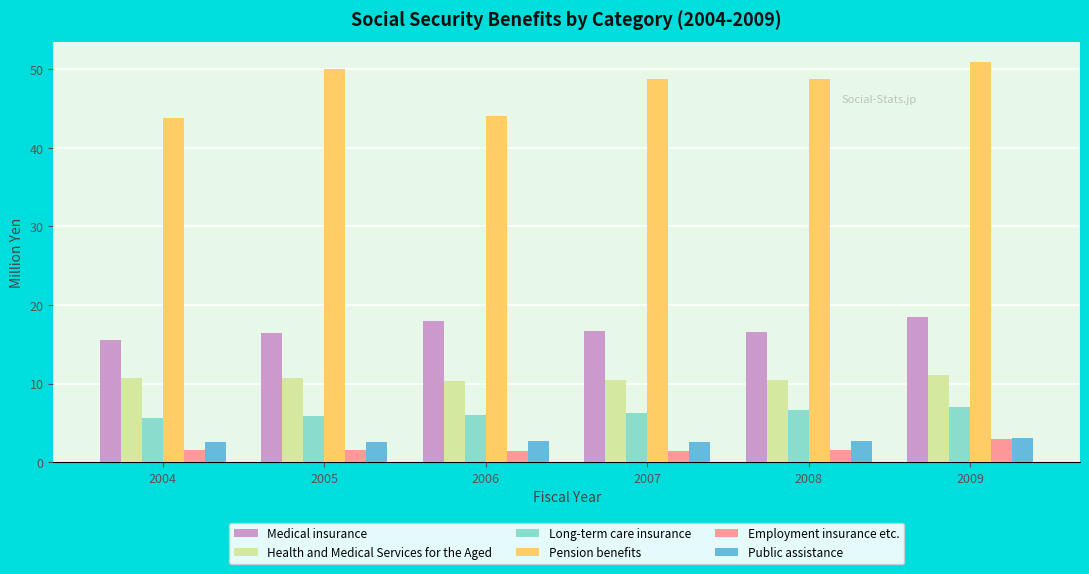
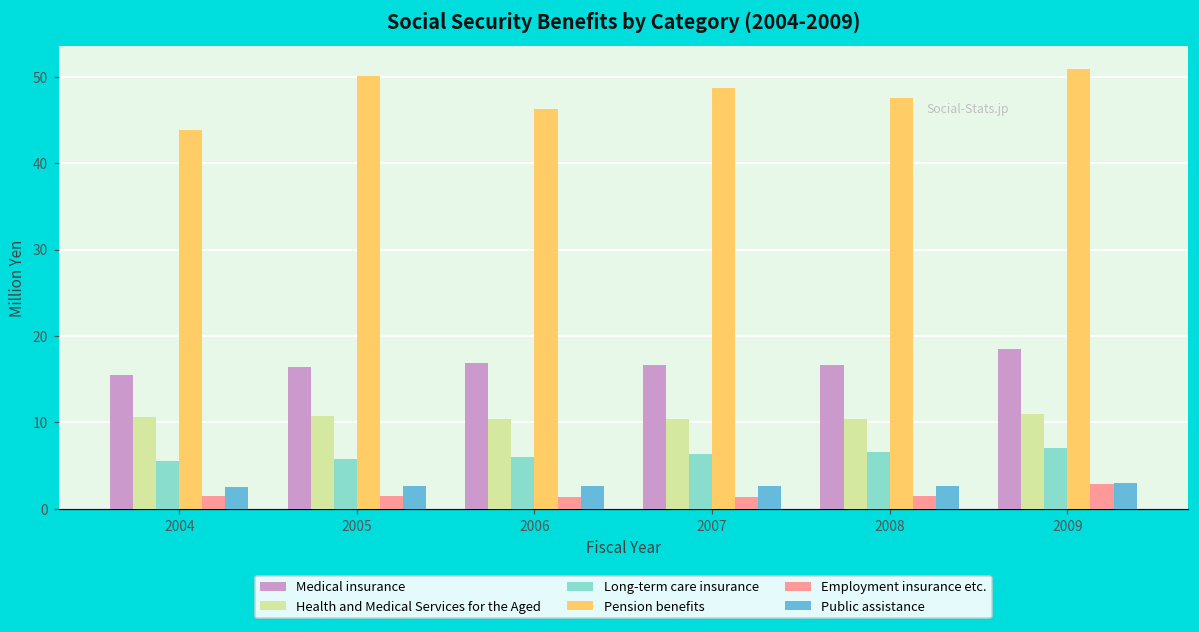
  {
    "Medical insurance": {
      "2004": 16,
      "2005": 16,
-     "2006": 18,
+     "2006": 17,
      "2007": 17,
      "2008": 17,
      "2009": 18
    },
    "Health and Medical Services for the Aged": {
      "2004": 11,
      "2005": 11,
      "2006": 10,
      "2007": 10,
      "2008": 10,
      "2009": 11
    },
    "Pension benefits": {
      "2004": 44,
      "2005": 50,
-     "2006": 44,
+     "2006": 46,
      "2007": 49,
-     "2008": 49,
+     "2008": 48,
      "2009": 51
    },
    "Employment insurance etc.": {
      "2004": 2,
      "2005": 2,
      "2006": 1,
      "2007": 1,
      "2008": 2,
      "2009": 3
    }
  }
